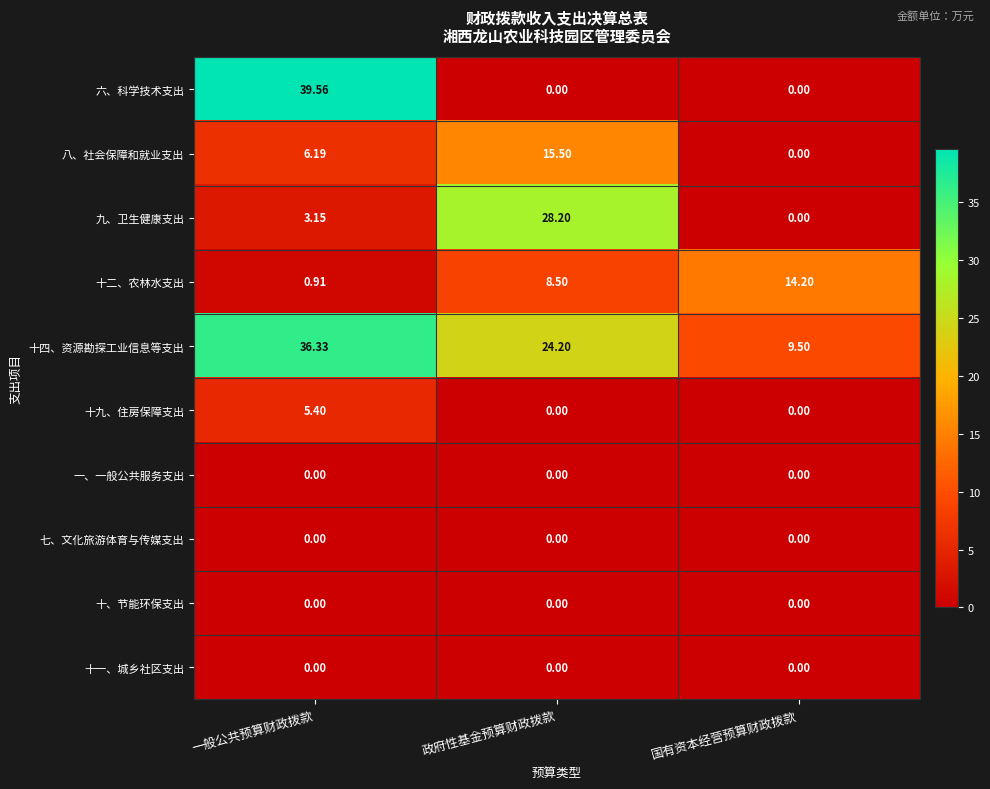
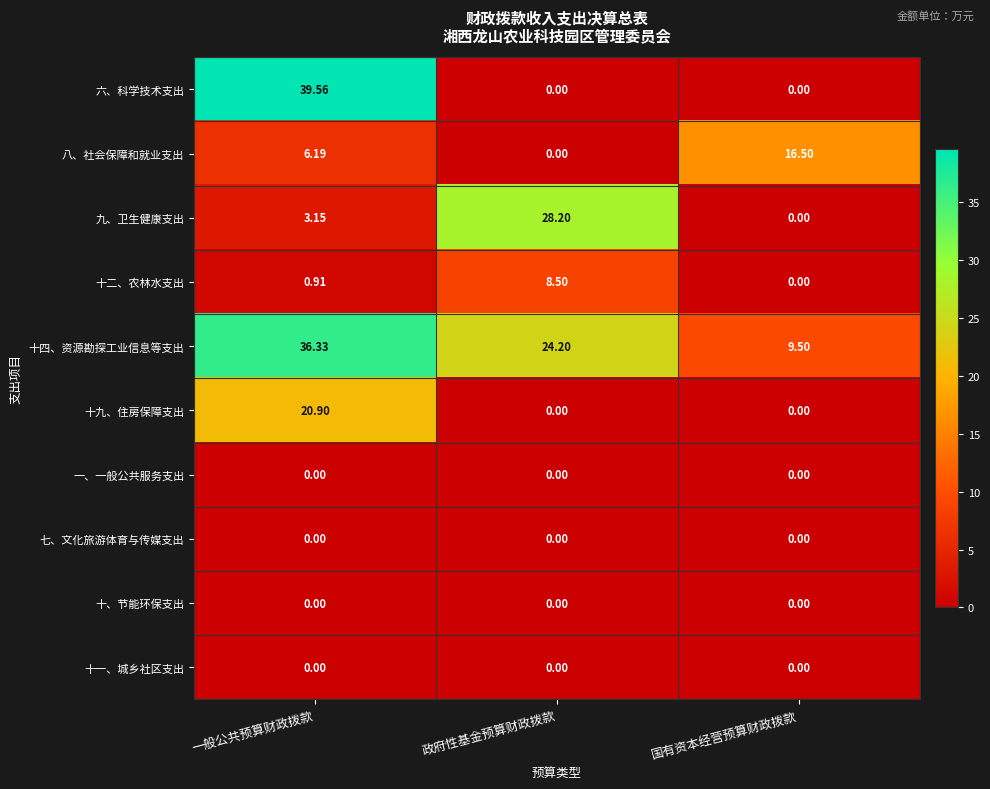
  {
    "六、科学技术支出": {
      "一般公共预算财政拨款": 39.56,
      "政府性基金预算财政拨款": 0.00,
      "国有资本经营预算财政拨款": 0.00
    },
    "八、社会保障和就业支出": {
      "一般公共预算财政拨款": 6.19,
-     "政府性基金预算财政拨款": 15.50,
-     "国有资本经营预算财政拨款": 0.00
+     "政府性基金预算财政拨款": 0.00,
+     "国有资本经营预算财政拨款": 16.50
    },
    "九、卫生健康支出": {
      "一般公共预算财政拨款": 3.15,
      "政府性基金预算财政拨款": 28.20,
      "国有资本经营预算财政拨款": 0.00
    },
    "十二、农林水支出": {
      "一般公共预算财政拨款": 0.91,
      "政府性基金预算财政拨款": 8.50,
-     "国有资本经营预算财政拨款": 14.20
+     "国有资本经营预算财政拨款": 0.00
    },
    "十四、资源勘探工业信息等支出": {
      "一般公共预算财政拨款": 36.33,
      "政府性基金预算财政拨款": 24.20,
      "国有资本经营预算财政拨款": 9.50
    },
    "十九、住房保障支出": {
-     "一般公共预算财政拨款": 5.40,
+     "一般公共预算财政拨款": 20.90,
      "政府性基金预算财政拨款": 0.00,
      "国有资本经营预算财政拨款": 0.00
    },
    "一、一般公共服务支出": {
      "一般公共预算财政拨款": 0.00,
      "政府性基金预算财政拨款": 0.00,
      "国有资本经营预算财政拨款": 0.00
    },
    "七、文化旅游体育与传媒支出": {
      "一般公共预算财政拨款": 0.00,
      "政府性基金预算财政拨款": 0.00,
      "国有资本经营预算财政拨款": 0.00
    },
    "十、节能环保支出": {
      "一般公共预算财政拨款": 0.00,
      "政府性基金预算财政拨款": 0.00,
      "国有资本经营预算财政拨款": 0.00
    },
    "十一、城乡社区支出": {
      "一般公共预算财政拨款": 0.00,
      "政府性基金预算财政拨款": 0.00,
      "国有资本经营预算财政拨款": 0.00
    }
  }
